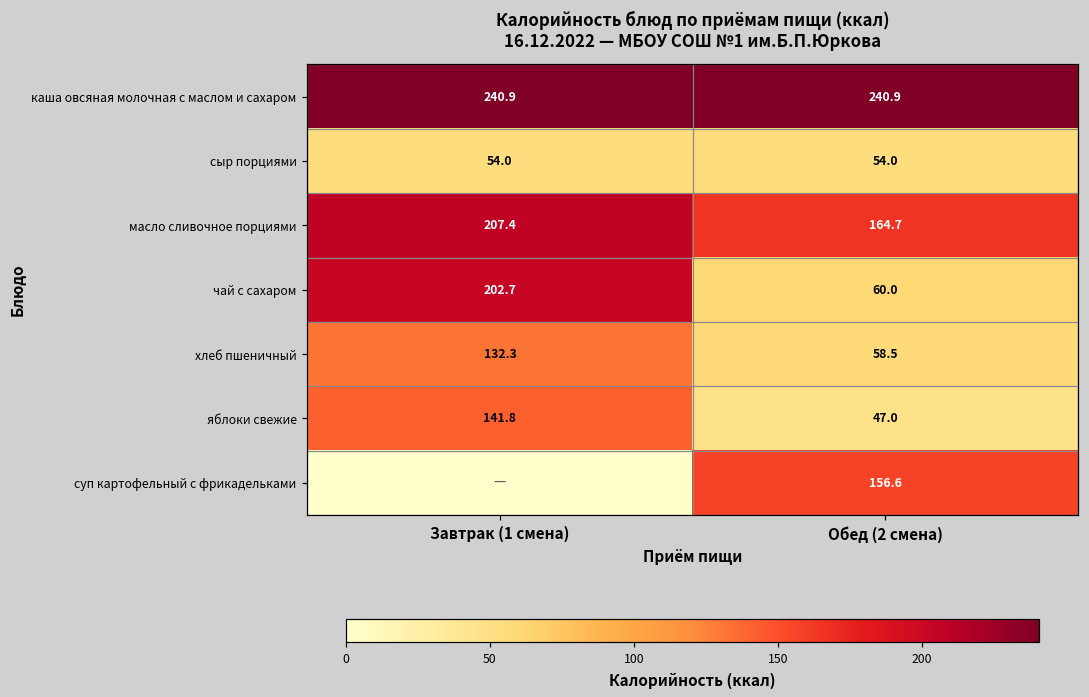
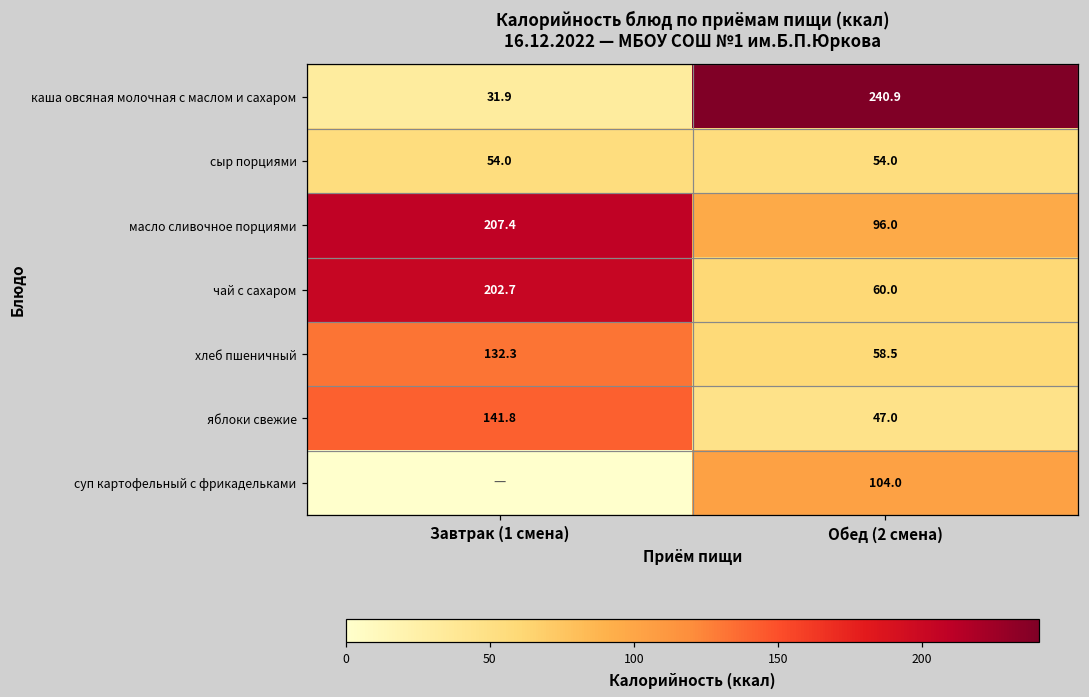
  {
    "каша овсяная молочная с маслом и сахаром": {
-     "Завтрак (1 смена)": 240.9,
+     "Завтрак (1 смена)": 31.9,
      "Обед (2 смена)": 240.9
    },
    "сыр порциями": {
      "Завтрак (1 смена)": 54.0,
      "Обед (2 смена)": 54.0
    },
    "масло сливочное порциями": {
      "Завтрак (1 смена)": 207.4,
-     "Обед (2 смена)": 164.7
+     "Обед (2 смена)": 96.0
    },
    "чай с сахаром": {
      "Завтрак (1 смена)": 202.7,
      "Обед (2 смена)": 60.0
    },
    "хлеб пшеничный": {
      "Завтрак (1 смена)": 132.3,
      "Обед (2 смена)": 58.5
    },
    "яблоки свежие": {
      "Завтрак (1 смена)": 141.8,
      "Обед (2 смена)": 47.0
    },
    "суп картофельный с фрикадельками": {
-     "Обед (2 смена)": 156.6
+     "Обед (2 смена)": 104.0
    }
  }
